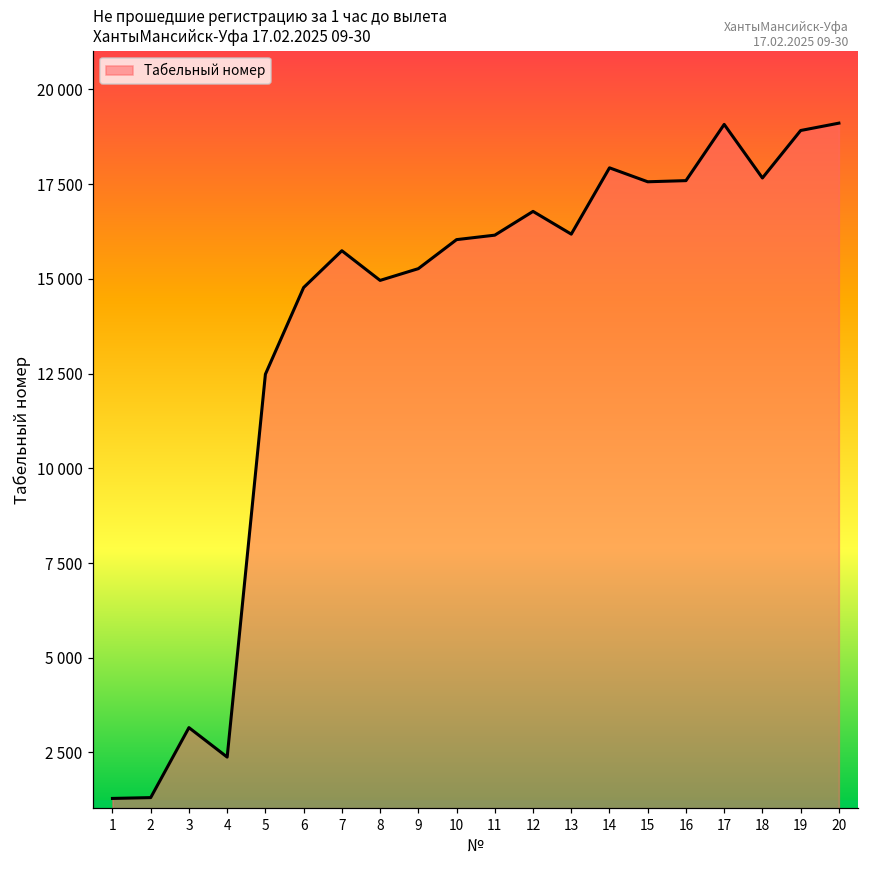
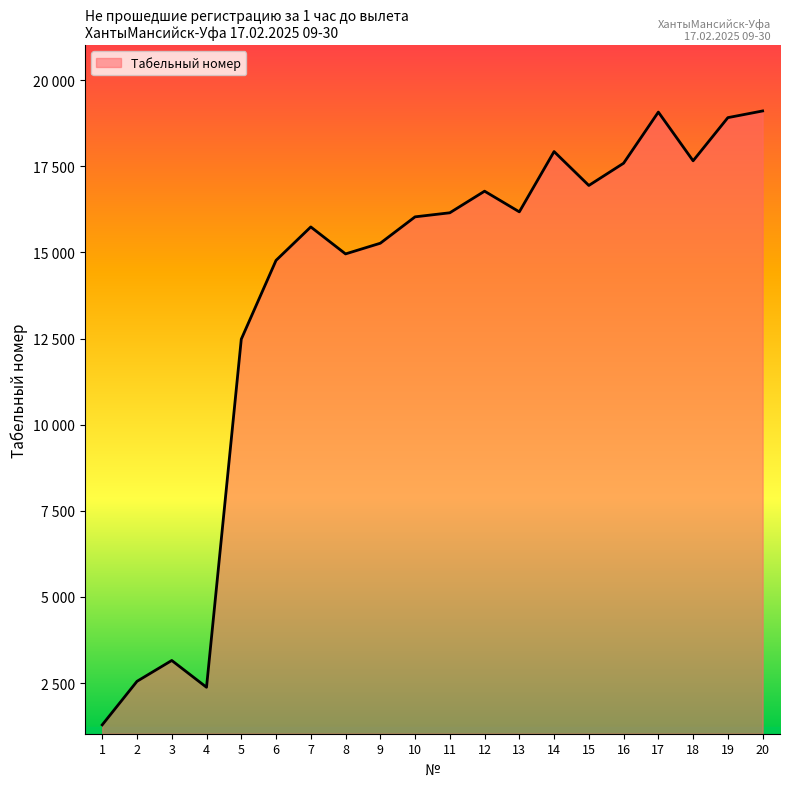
  {
    "1": 1300,
-   "2": 1300,
+   "2": 2600,
    "3": 3200,
    "4": 2400,
    "5": 12500,
    "6": 14800,
    "7": 15700,
    "8": 15000,
    "9": 15300,
    "10": 16000,
    "11": 16200,
    "12": 16800,
    "13": 16200,
    "14": 17900,
-   "15": 17600,
+   "15": 16900,
    "16": 17600,
    "17": 19100,
    "18": 17700,
    "19": 18900,
    "20": 19100
  }
